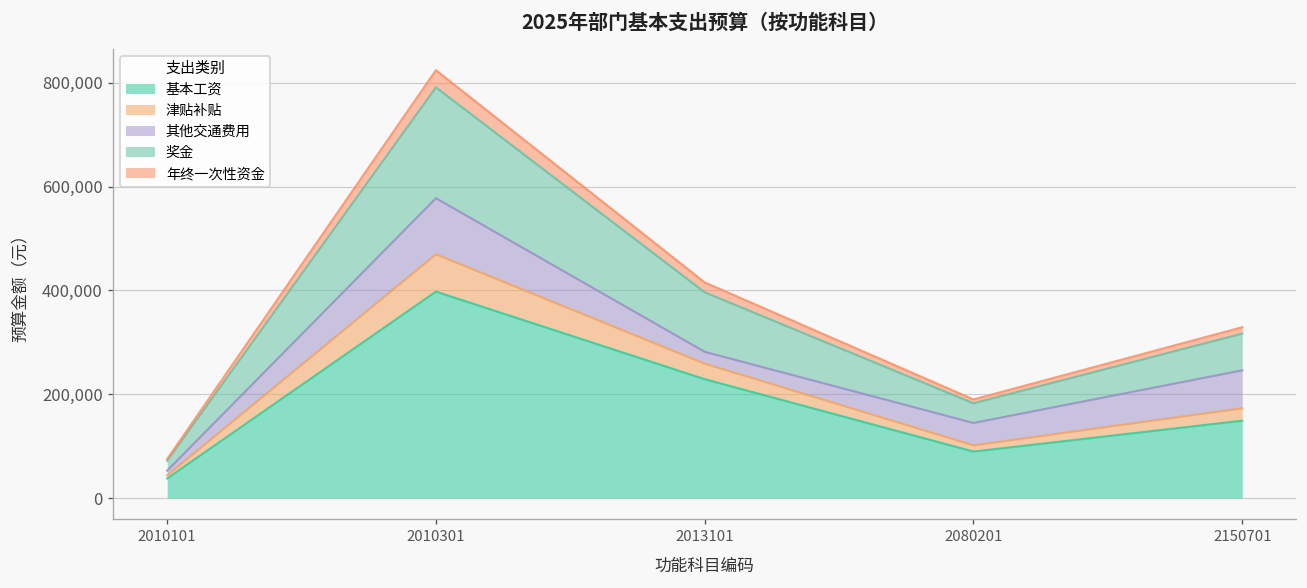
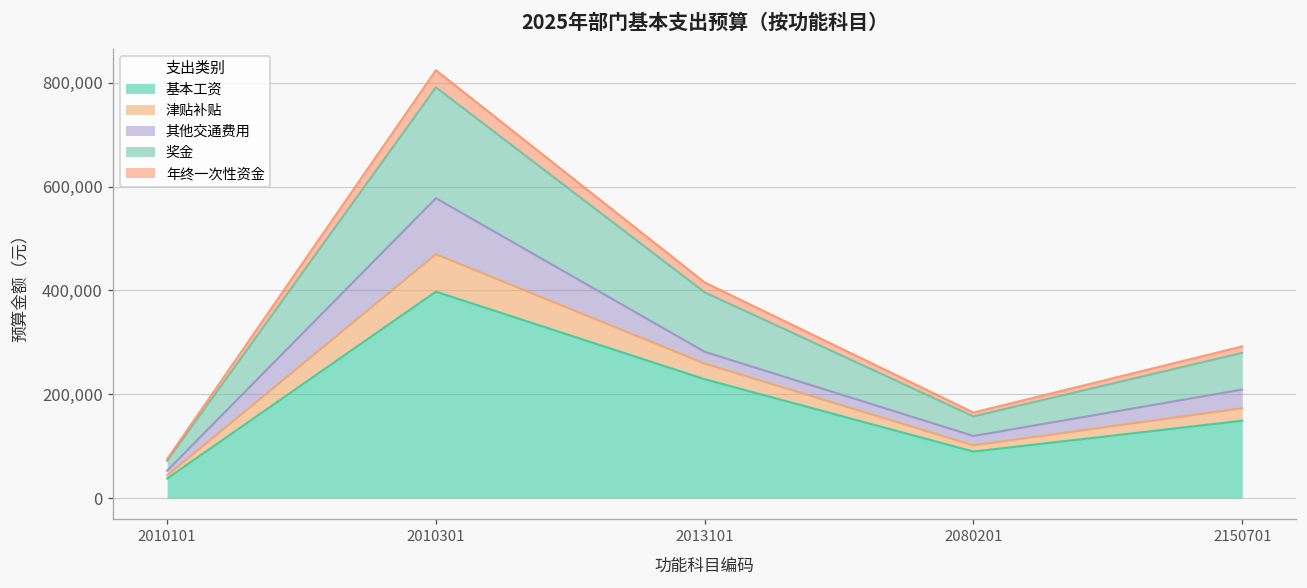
  {
    "其他交通费用": {
      "2010101": "10,000",
      "2010301": "110,000",
      "2013101": "20,000",
-     "2080201": "40,000",
-     "2150701": "70,000"
+     "2080201": "20,000",
+     "2150701": "40,000"
    }
  }
